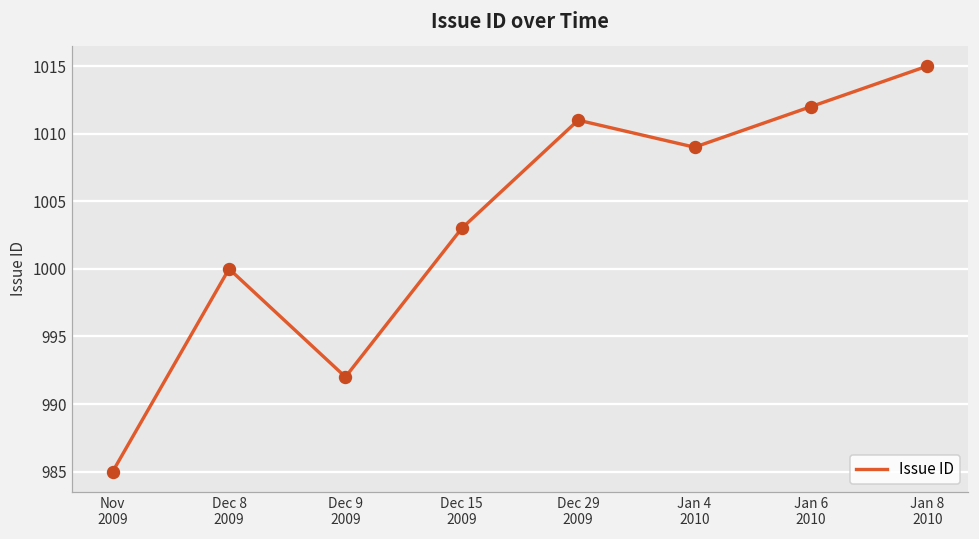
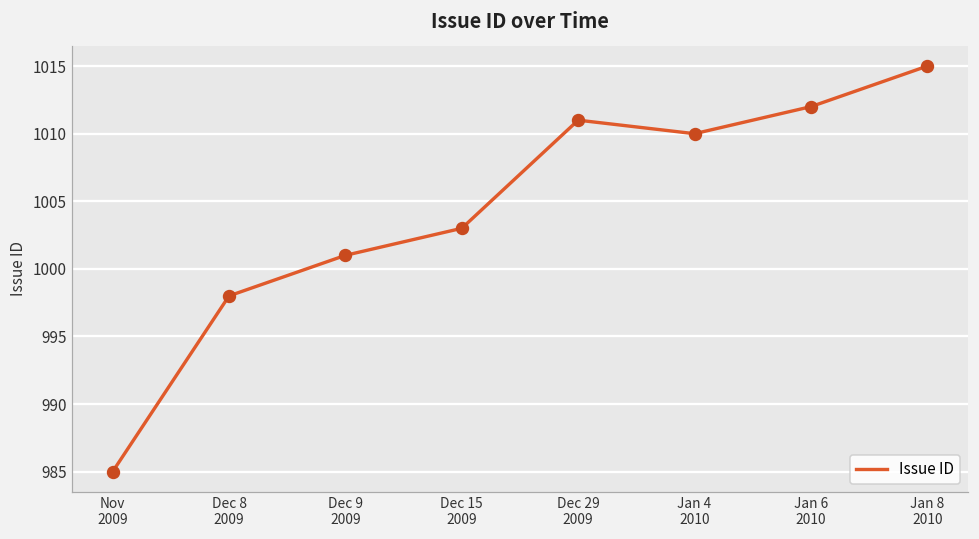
  {
    "Nov 2009": 985,
-   "Dec 8 2009": 1000,
-   "Dec 9 2009": 992,
+   "Dec 8 2009": 998,
+   "Dec 9 2009": 1001,
    "Dec 15 2009": 1003,
    "Dec 29 2009": 1011,
-   "Jan 4 2010": 1009,
+   "Jan 4 2010": 1010,
    "Jan 6 2010": 1012,
    "Jan 8 2010": 1015
  }
